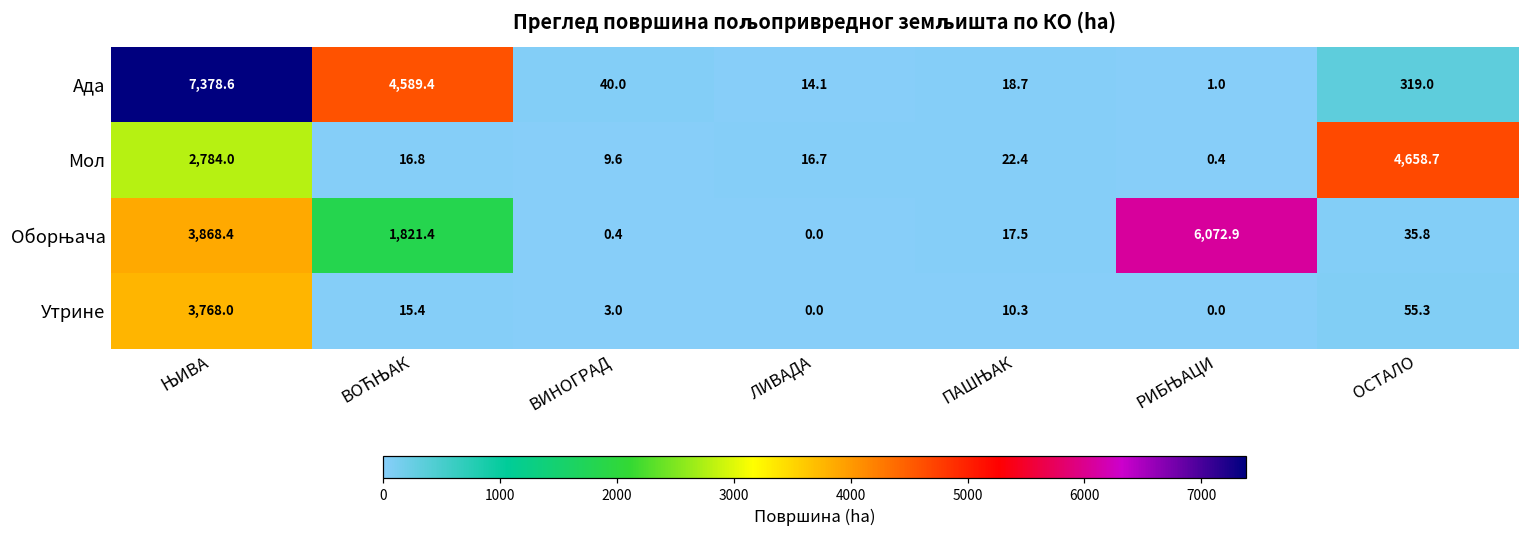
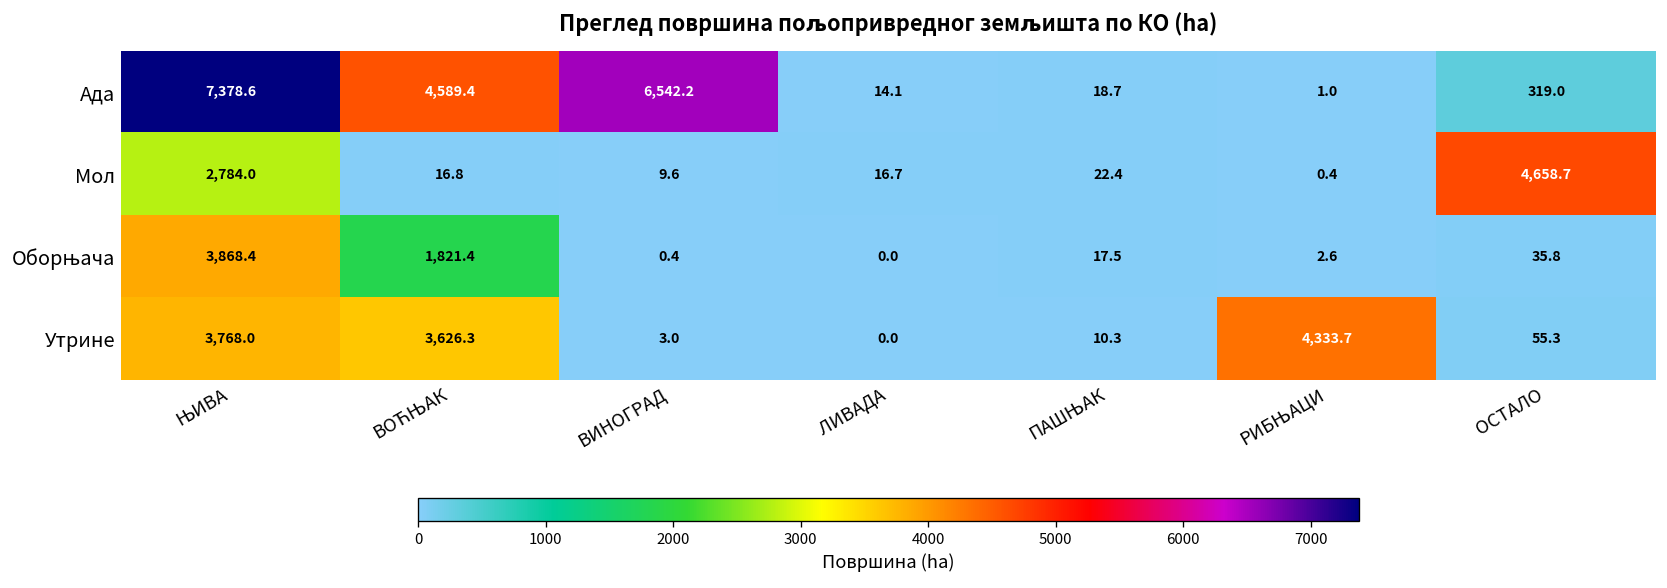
  {
    "Ада": {
      "ЊИВА": "7,378.6",
      "ВОЋЊАК": "4,589.4",
-     "ВИНОГРАД": "40.0",
+     "ВИНОГРАД": "6,542.2",
      "ЛИВАДА": "14.1",
      "ПАШЊАК": "18.7",
      "РИБЊАЦИ": "1.0",
      "ОСТАЛО": "319.0"
    },
    "Мол": {
      "ЊИВА": "2,784.0",
      "ВОЋЊАК": "16.8",
      "ВИНОГРАД": "9.6",
      "ЛИВАДА": "16.7",
      "ПАШЊАК": "22.4",
      "РИБЊАЦИ": "0.4",
      "ОСТАЛО": "4,658.7"
    },
    "Оборњача": {
      "ЊИВА": "3,868.4",
      "ВОЋЊАК": "1,821.4",
      "ВИНОГРАД": "0.4",
      "ЛИВАДА": "0.0",
      "ПАШЊАК": "17.5",
-     "РИБЊАЦИ": "6,072.9",
+     "РИБЊАЦИ": "2.6",
      "ОСТАЛО": "35.8"
    },
    "Утрине": {
      "ЊИВА": "3,768.0",
-     "ВОЋЊАК": "15.4",
+     "ВОЋЊАК": "3,626.3",
      "ВИНОГРАД": "3.0",
      "ЛИВАДА": "0.0",
      "ПАШЊАК": "10.3",
-     "РИБЊАЦИ": "0.0",
+     "РИБЊАЦИ": "4,333.7",
      "ОСТАЛО": "55.3"
    }
  }
